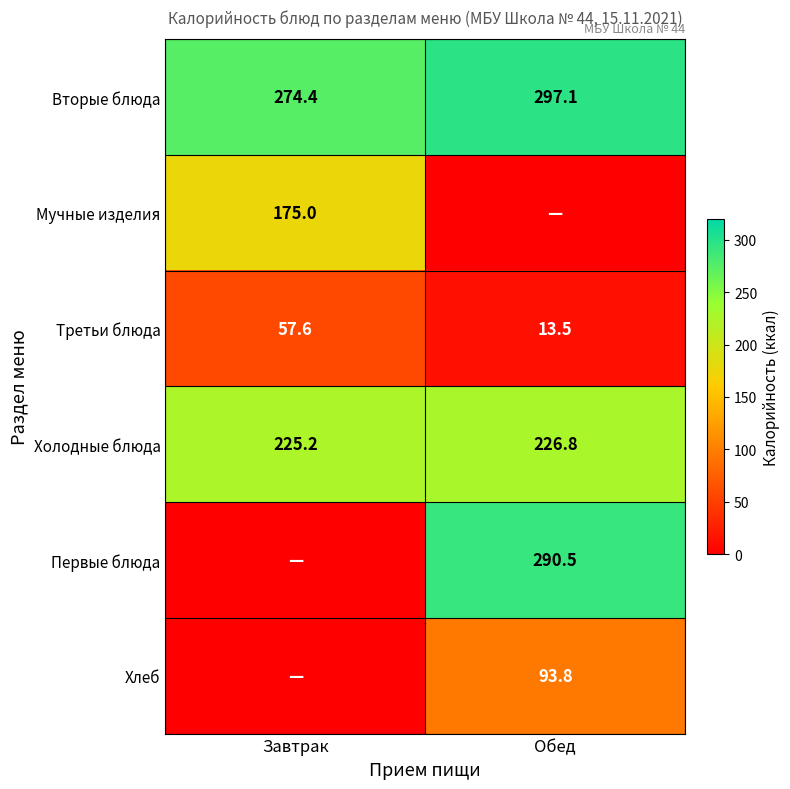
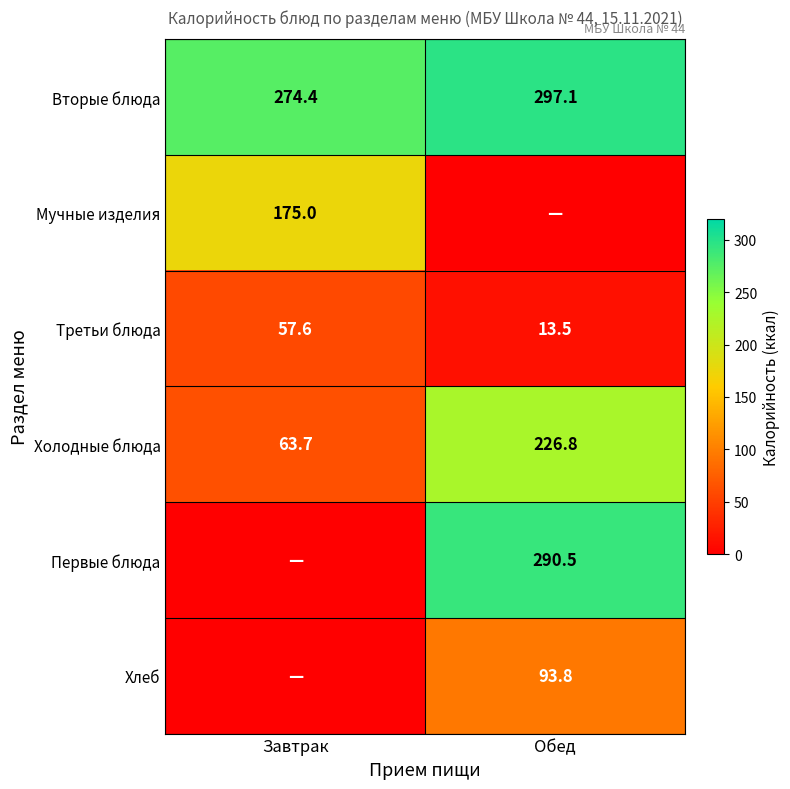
  {
    "Вторые блюда": {
      "Завтрак": 274.4,
      "Обед": 297.1
    },
    "Мучные изделия": {
      "Завтрак": 175.0
    },
    "Третьи блюда": {
      "Завтрак": 57.6,
      "Обед": 13.5
    },
    "Холодные блюда": {
-     "Завтрак": 225.2,
+     "Завтрак": 63.7,
      "Обед": 226.8
    },
    "Первые блюда": {
      "Обед": 290.5
    },
    "Хлеб": {
      "Обед": 93.8
    }
  }
